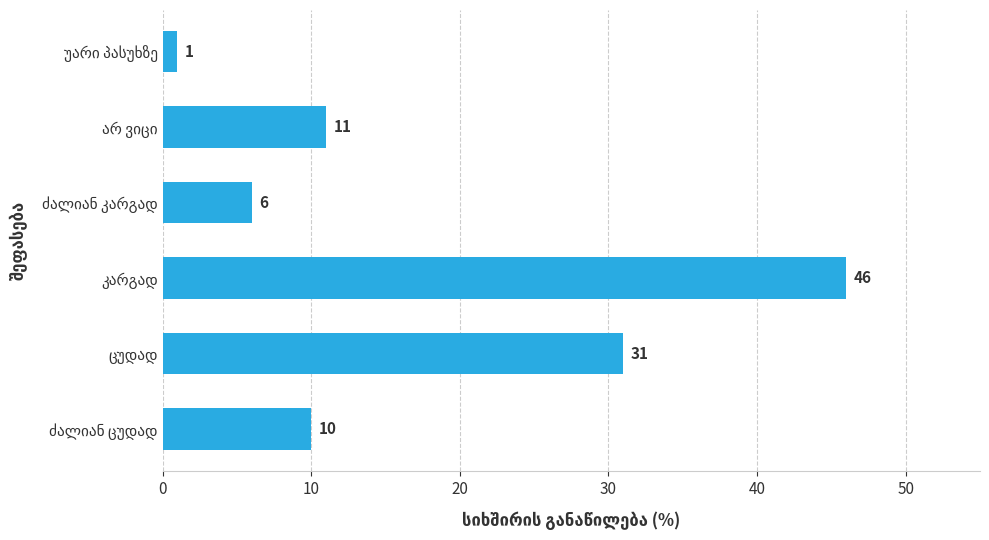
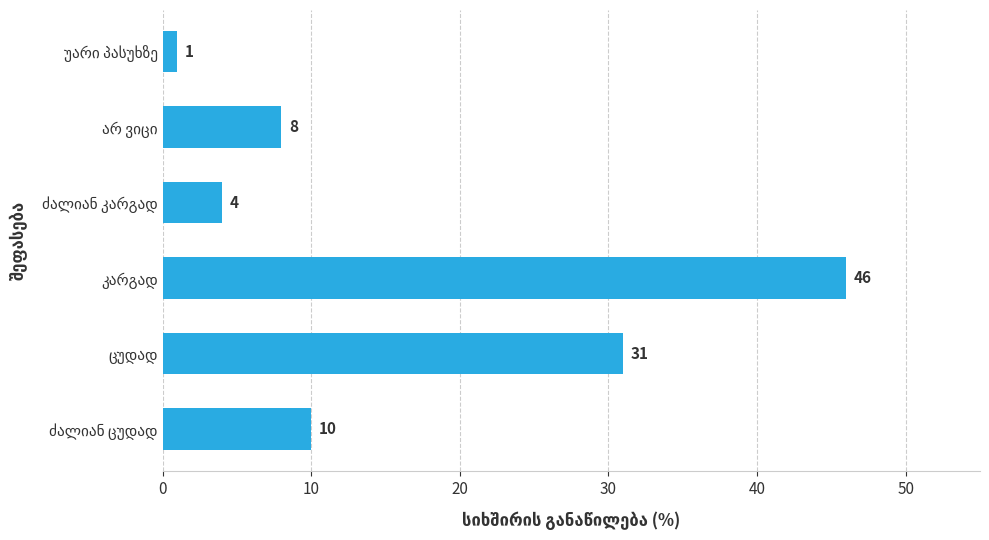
  {
    "უარი პასუხზე": 1,
-   "არ ვიცი": 11,
-   "ძალიან კარგად": 6,
+   "არ ვიცი": 8,
+   "ძალიან კარგად": 4,
    "კარგად": 46,
    "ცუდად": 31,
    "ძალიან ცუდად": 10
  }
